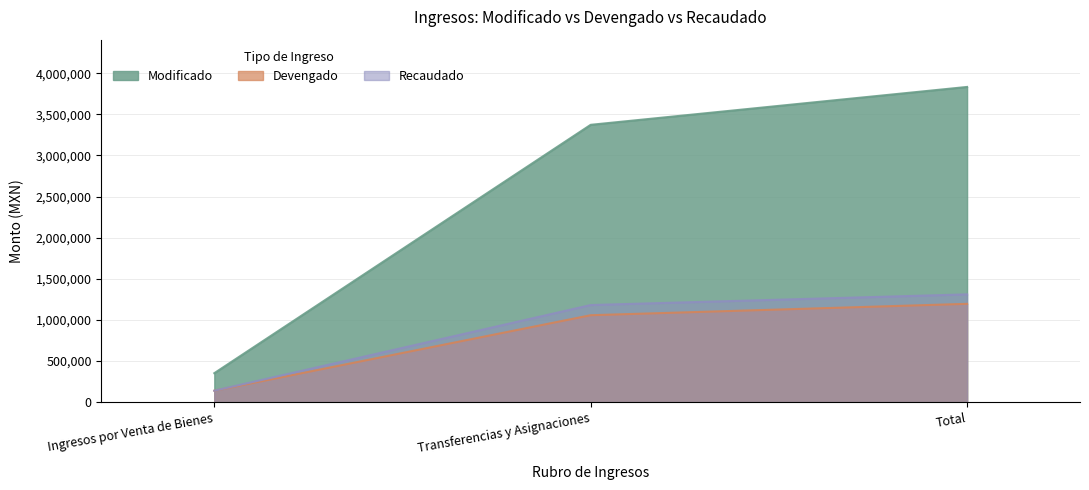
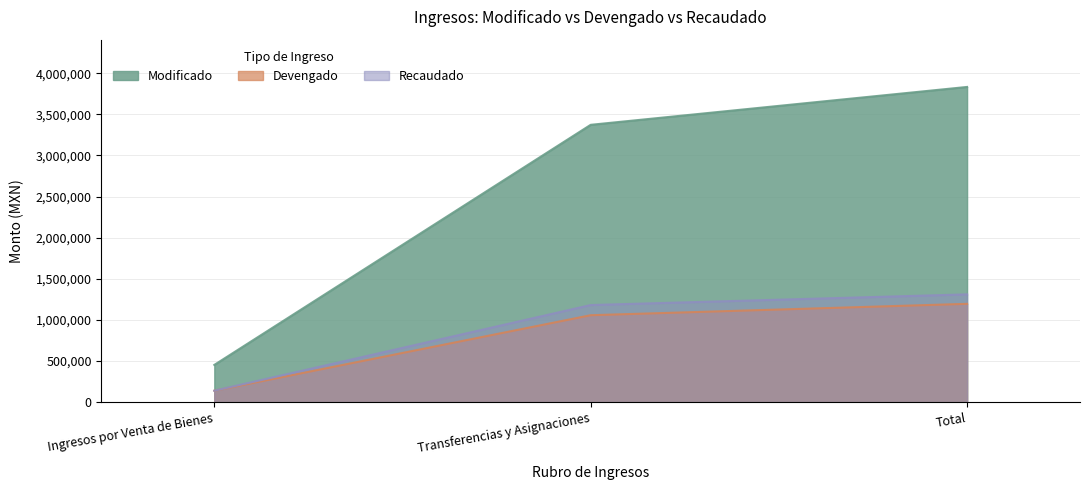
  {
    "Modificado": {
-     "Ingresos por Venta de Bienes": "400,000",
+     "Ingresos por Venta de Bienes": "500,000",
      "Transferencias y Asignaciones": "3,400,000",
      "Total": "3,800,000"
    },
    "Devengado": {
      "Transferencias y Asignaciones": "1,100,000",
      "Total": "1,200,000"
    },
    "Recaudado": {
      "Transferencias y Asignaciones": "1,200,000",
      "Total": "1,300,000"
    }
  }
